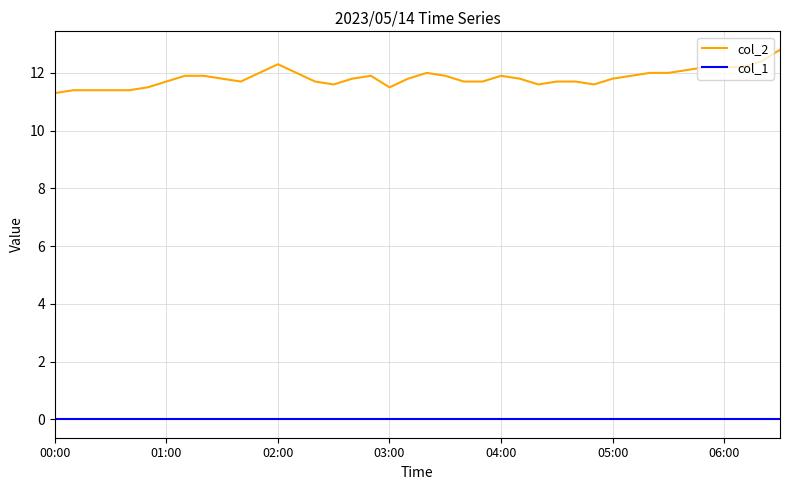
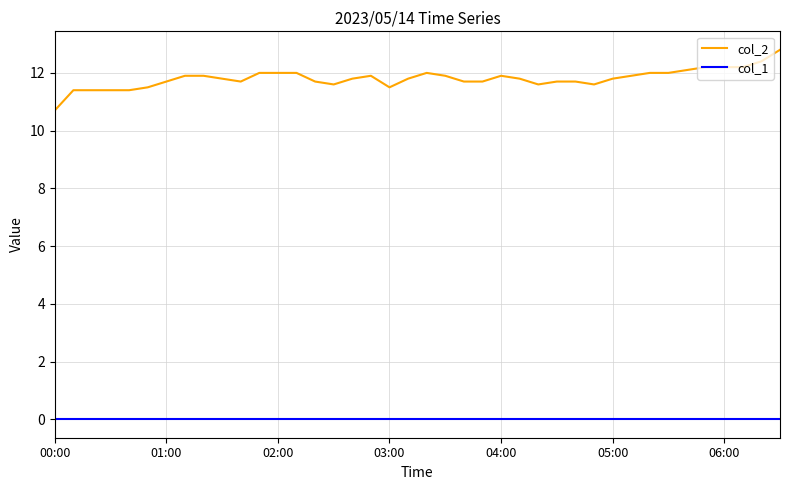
  {
    "col_2": {
-     "00:00": 11.3,
+     "00:00": 10.7,
      "01:00": 11.7,
-     "02:00": 12.3,
+     "02:00": 12.0,
      "03:00": 11.5,
      "04:00": 11.9,
      "05:00": 11.8
    },
    "col_1": {
      "00:00": 0.0,
      "01:00": 0.0,
      "02:00": 0.0,
      "03:00": 0.0,
      "04:00": 0.0,
      "05:00": 0.0,
      "06:00": 0.0
    }
  }
